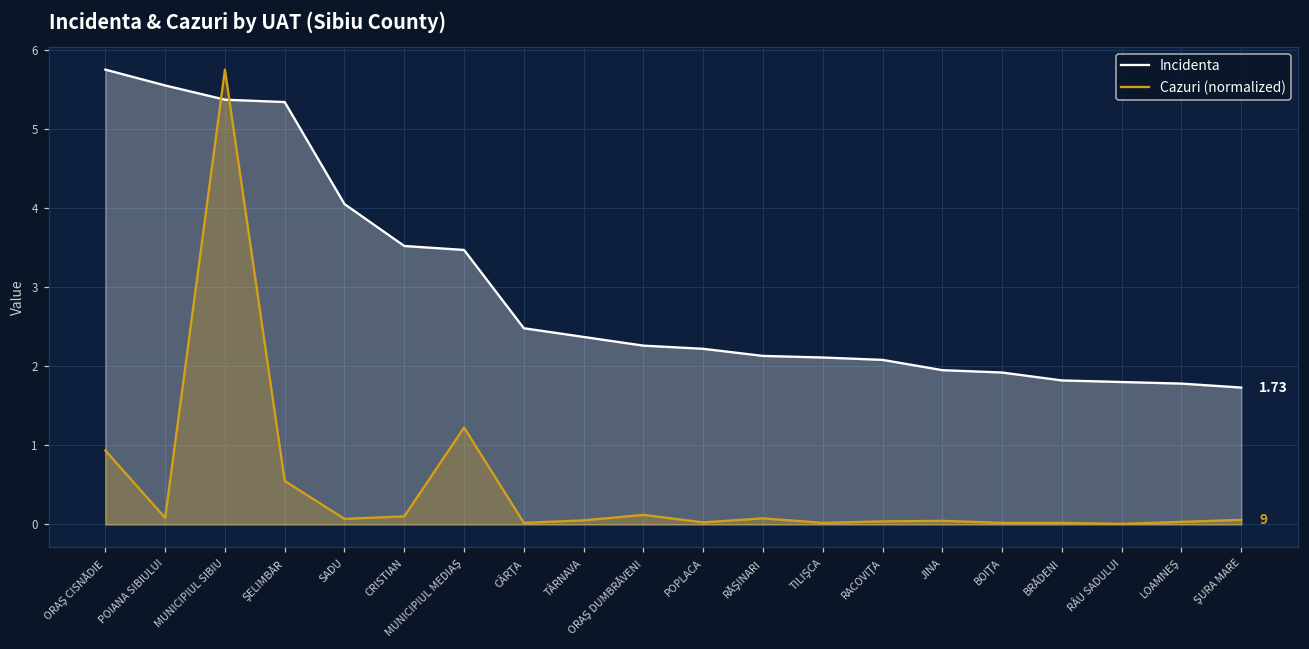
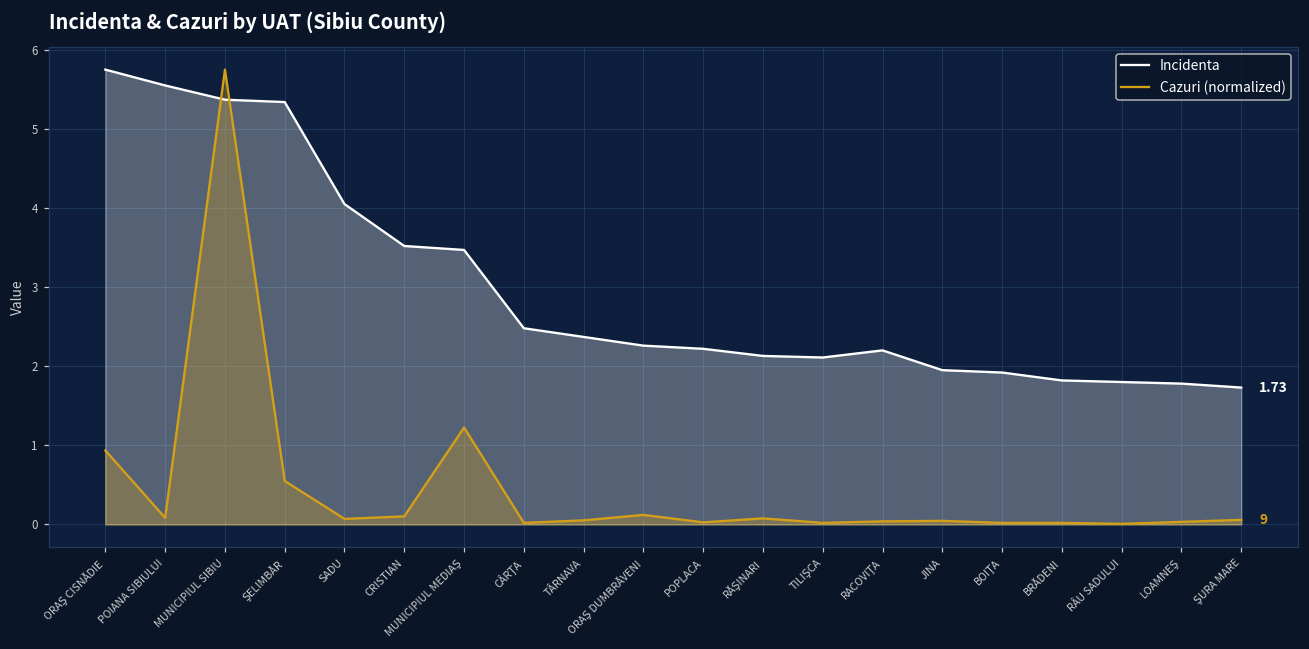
  {
    "Incidenta": {
      "ORAŞ CISNĂDIE": 5.8,
      "POIANA SIBIULUI": 5.6,
      "MUNICIPIUL SIBIU": 5.4,
      "ŞELIMBĂR": 5.3,
      "SADU": 4.1,
      "CRISTIAN": 3.5,
      "MUNICIPIUL MEDIAŞ": 3.5,
      "CÂRŢA": 2.5,
      "TÂRNAVA": 2.4,
      "ORAŞ DUMBRĂVENI": 2.3,
      "POPLACA": 2.2,
      "RĂŞINARI": 2.1,
      "TILIŞCA": 2.1,
-     "RACOVIŢA": 2.1,
+     "RACOVIŢA": 2.2,
      "JINA": 2.0,
      "BOIŢA": 1.9,
      "BRĂDENI": 1.8,
      "RÂU SADULUI": 1.8,
      "LOAMNEŞ": 1.8
    },
    "Cazuri (normalized)": {
      "ORAŞ CISNĂDIE": 0.9,
      "POIANA SIBIULUI": 0.1,
      "MUNICIPIUL SIBIU": 5.8,
      "ŞELIMBĂR": 0.5,
      "SADU": 0.1,
      "CRISTIAN": 0.1,
      "MUNICIPIUL MEDIAŞ": 1.2,
      "CÂRŢA": 0.0,
      "TÂRNAVA": 0.1,
      "ORAŞ DUMBRĂVENI": 0.1,
      "POPLACA": 0.0,
      "RĂŞINARI": 0.1,
      "TILIŞCA": 0.0,
      "RACOVIŢA": 0.0,
      "JINA": 0.0,
      "BOIŢA": 0.0,
      "BRĂDENI": 0.0,
      "RÂU SADULUI": 0.0,
      "LOAMNEŞ": 0.0
    }
  }
